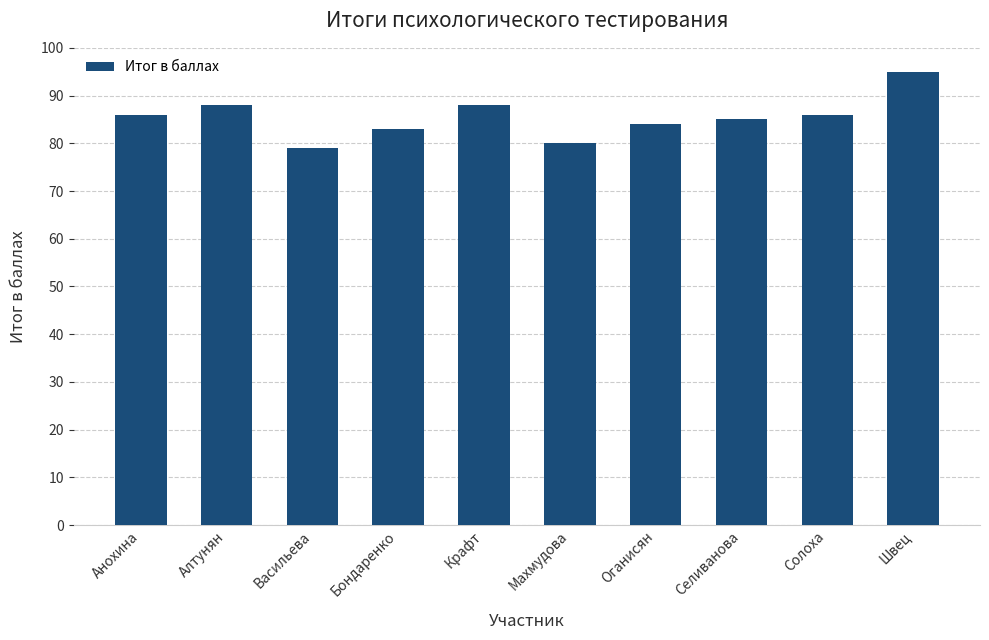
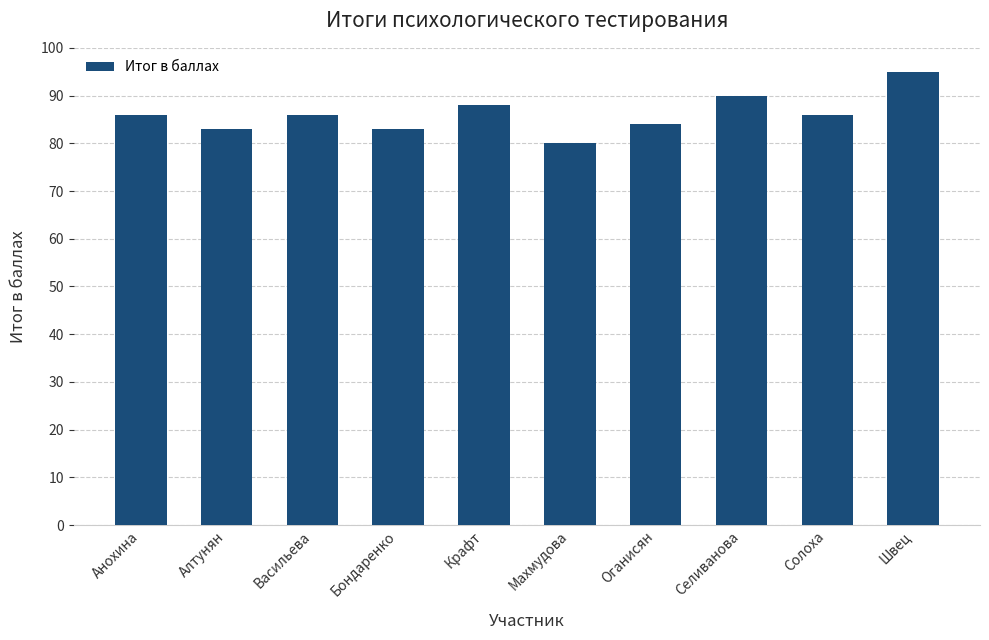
  {
    "Анохина": 86,
-   "Алтунян": 88,
-   "Васильева": 79,
+   "Алтунян": 83,
+   "Васильева": 86,
    "Бондаренко": 83,
    "Крафт": 88,
    "Махмудова": 80,
    "Оганисян": 84,
-   "Селиванова": 85,
+   "Селиванова": 90,
    "Солоха": 86,
    "Швец": 95
  }
